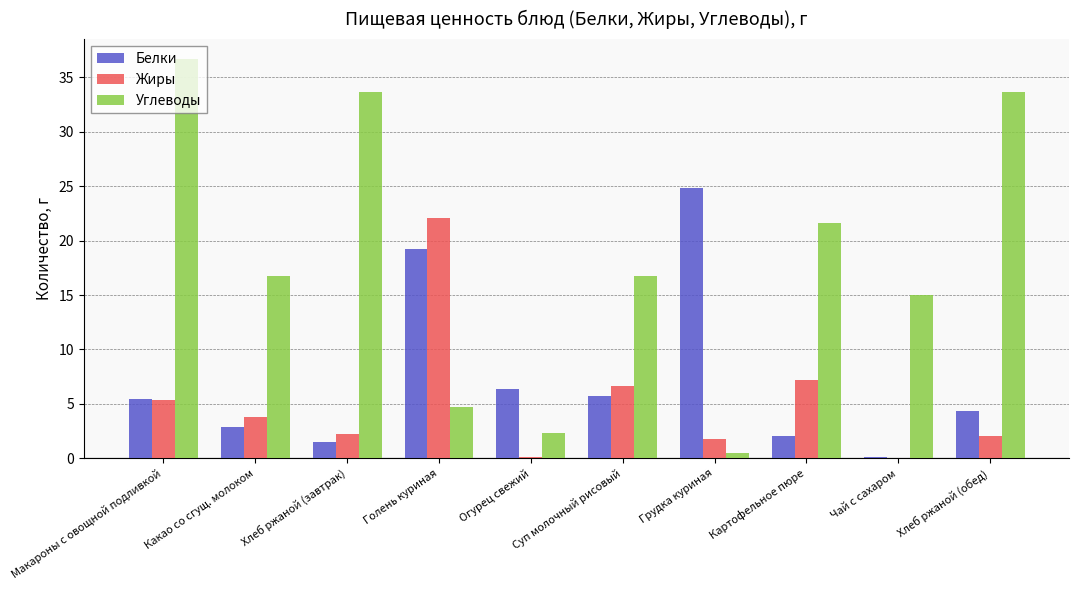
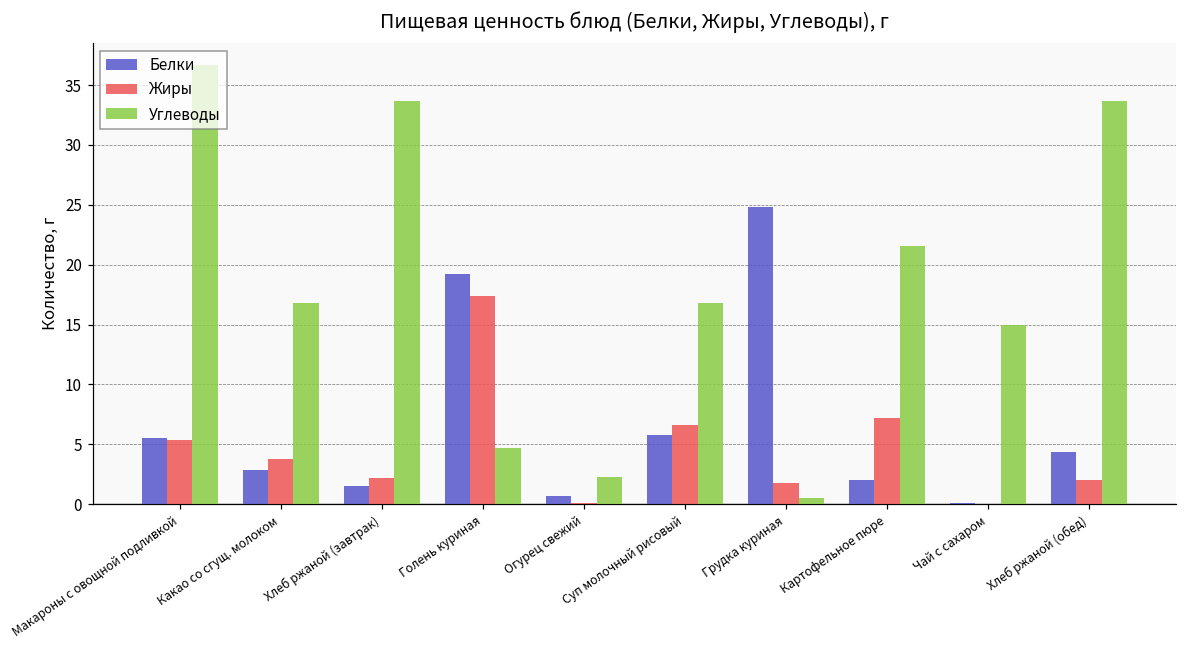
  {
    "Белки": {
      "Макароны с овощной подливкой": 5.5,
      "Какао со сгущ. молоком": 2.9,
      "Хлеб ржаной (завтрак)": 1.5,
      "Голень куриная": 19.2,
-     "Огурец свежий": 6.4,
+     "Огурец свежий": 0.7,
      "Суп молочный рисовый": 5.8,
      "Грудка куриная": 24.8,
      "Картофельное пюре": 2.0,
      "Хлеб ржаной (обед)": 4.3
    },
    "Жиры": {
      "Макароны с овощной подливкой": 5.4,
      "Какао со сгущ. молоком": 3.8,
      "Хлеб ржаной (завтрак)": 2.2,
-     "Голень куриная": 22.1,
+     "Голень куриная": 17.4,
      "Суп молочный рисовый": 6.6,
      "Грудка куриная": 1.8,
      "Картофельное пюре": 7.2,
      "Хлеб ржаной (обед)": 2.0
    },
    "Углеводы": {
      "Какао со сгущ. молоком": 16.8,
      "Хлеб ржаной (завтрак)": 33.7,
      "Голень куриная": 4.7,
      "Огурец свежий": 2.3,
      "Суп молочный рисовый": 16.8,
      "Грудка куриная": 0.5,
      "Картофельное пюре": 21.6,
      "Чай с сахаром": 15.0,
      "Хлеб ржаной (обед)": 33.7
    }
  }
